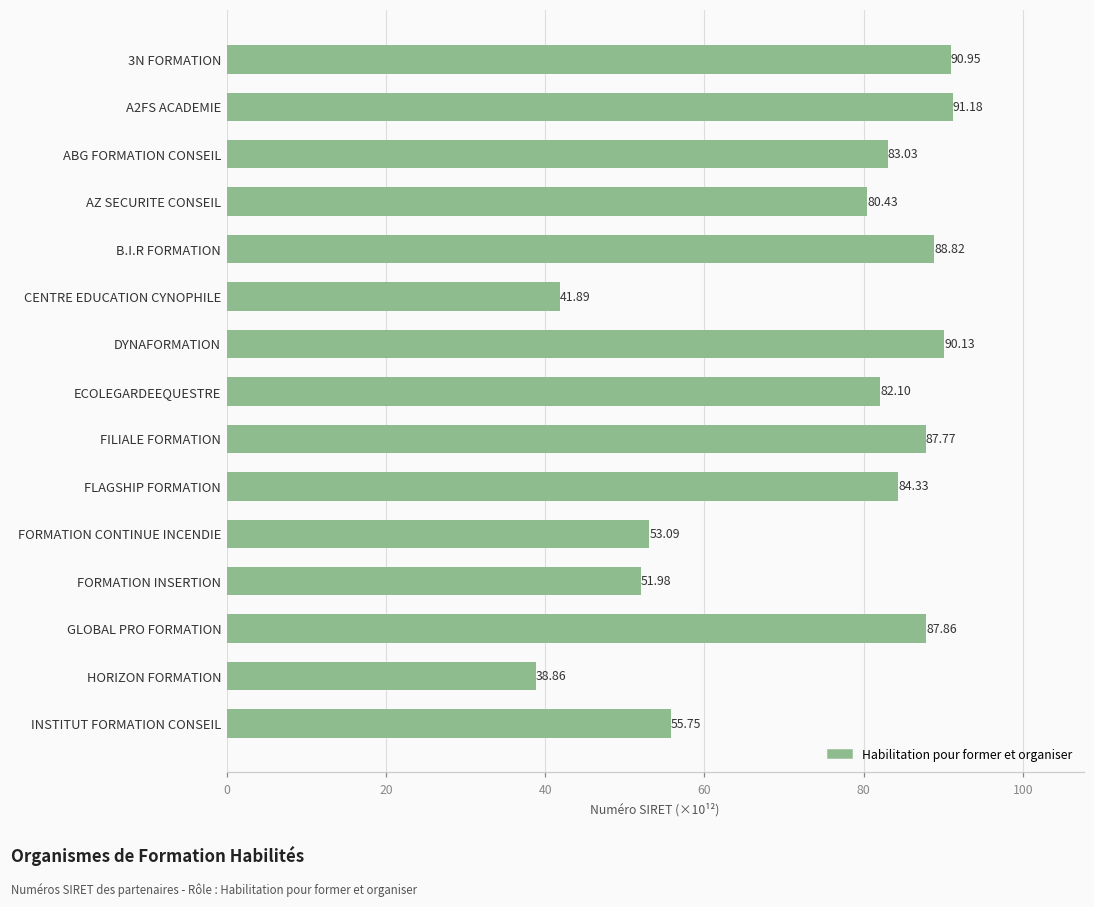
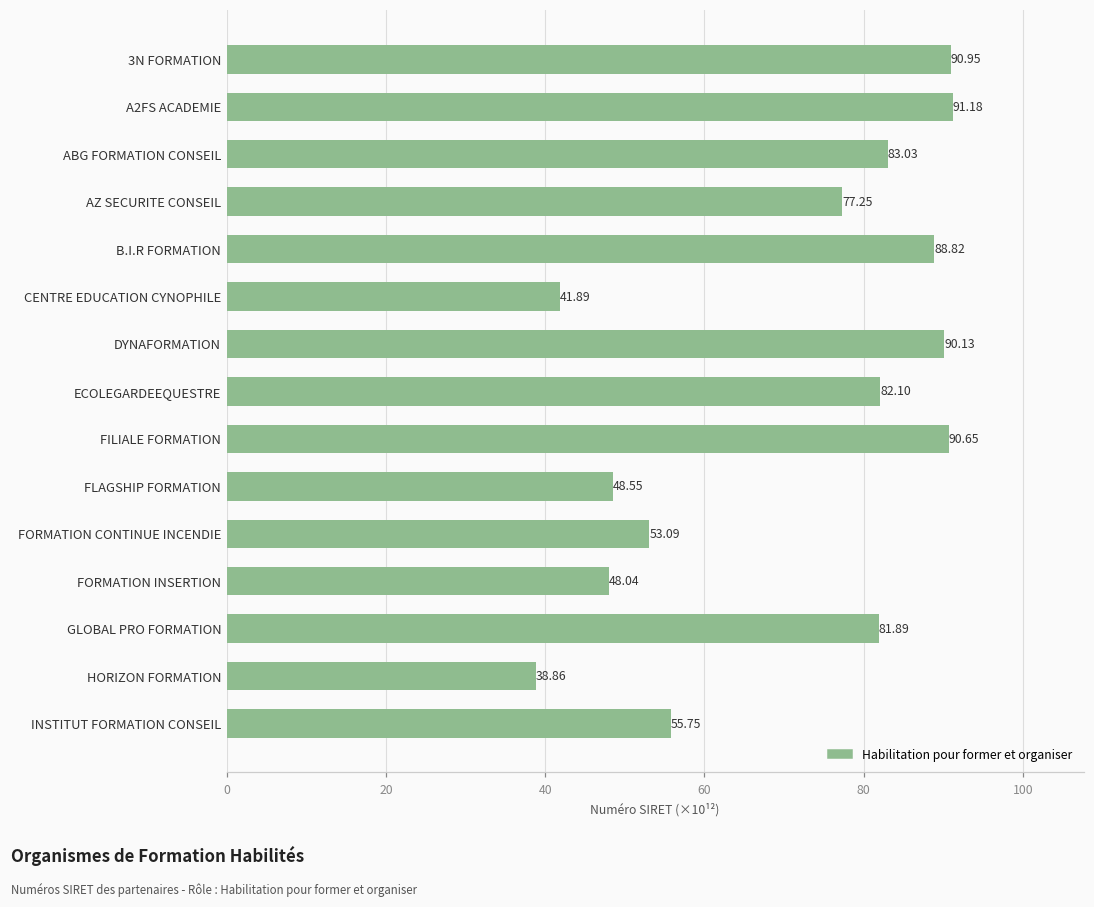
  {
    "3N FORMATION": 90.95,
    "A2FS ACADEMIE": 91.18,
    "ABG FORMATION CONSEIL": 83.03,
-   "AZ SECURITE CONSEIL": 80.43,
+   "AZ SECURITE CONSEIL": 77.25,
    "B.I.R FORMATION": 88.82,
    "CENTRE EDUCATION CYNOPHILE": 41.89,
    "DYNAFORMATION": 90.13,
    "ECOLEGARDEEQUESTRE": 82.10,
-   "FILIALE FORMATION": 87.77,
-   "FLAGSHIP FORMATION": 84.33,
+   "FILIALE FORMATION": 90.65,
+   "FLAGSHIP FORMATION": 48.55,
    "FORMATION CONTINUE INCENDIE": 53.09,
-   "FORMATION INSERTION": 51.98,
-   "GLOBAL PRO FORMATION": 87.86,
+   "FORMATION INSERTION": 48.04,
+   "GLOBAL PRO FORMATION": 81.89,
    "HORIZON FORMATION": 38.86,
    "INSTITUT FORMATION CONSEIL": 55.75
  }
